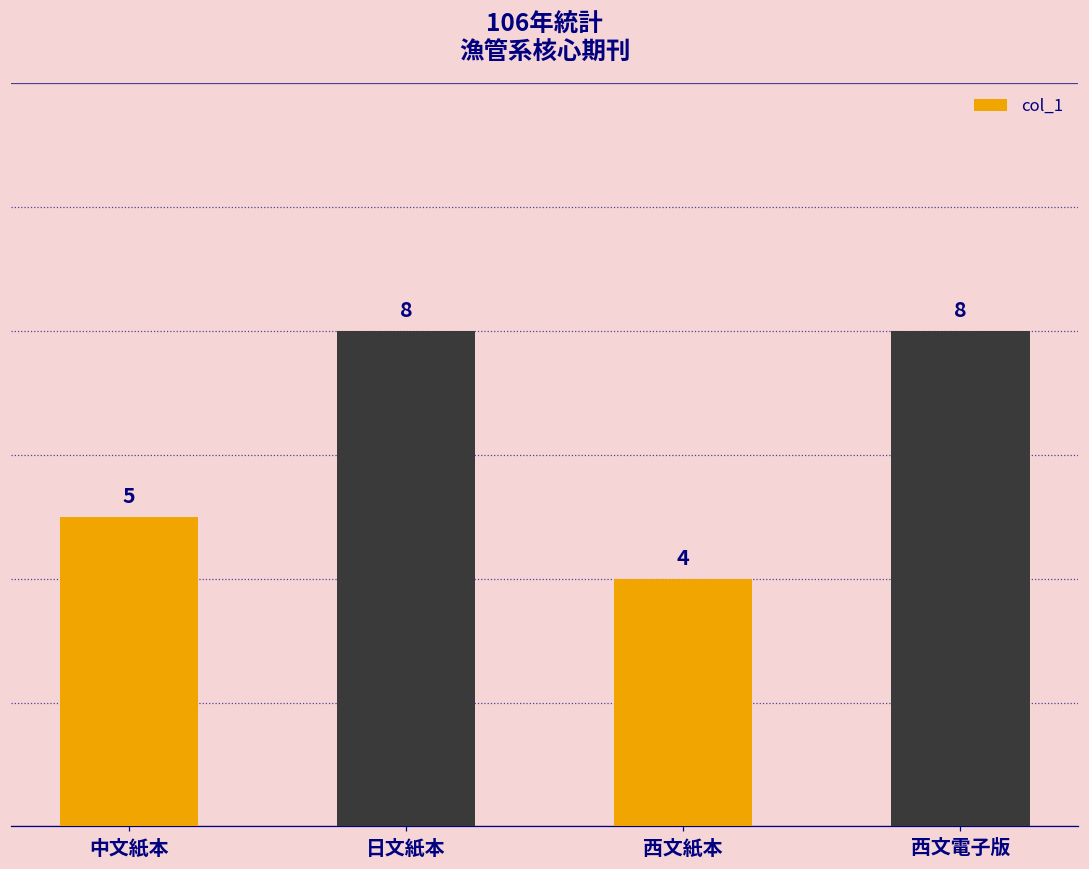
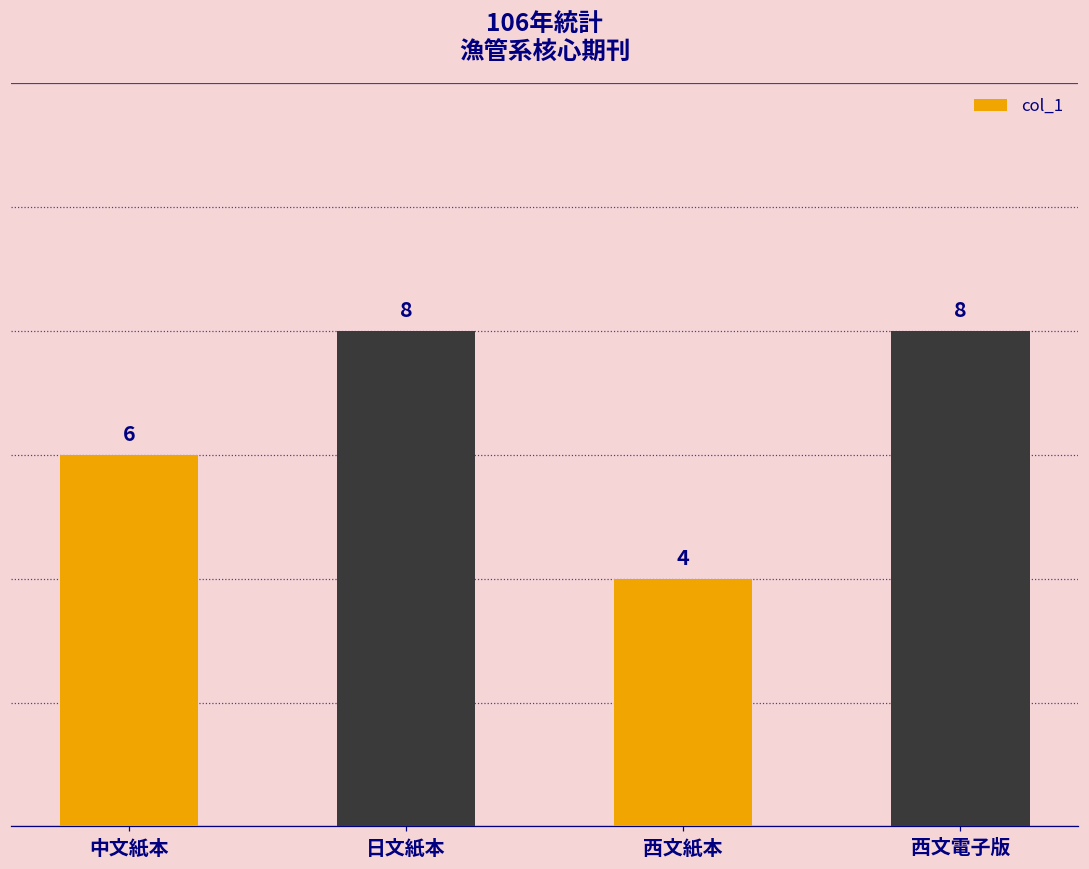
  {
-   "中文紙本": 5,
+   "中文紙本": 6,
    "日文紙本": 8,
    "西文紙本": 4,
    "西文電子版": 8
  }
